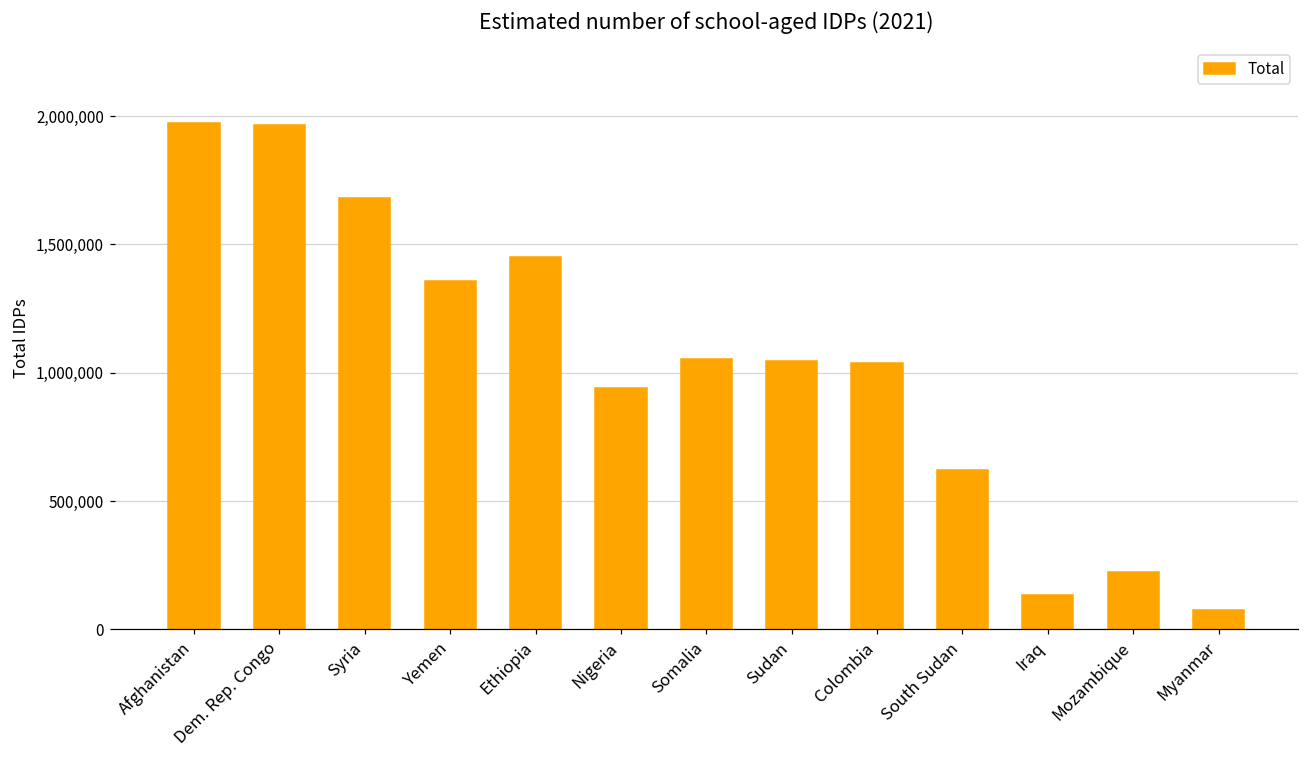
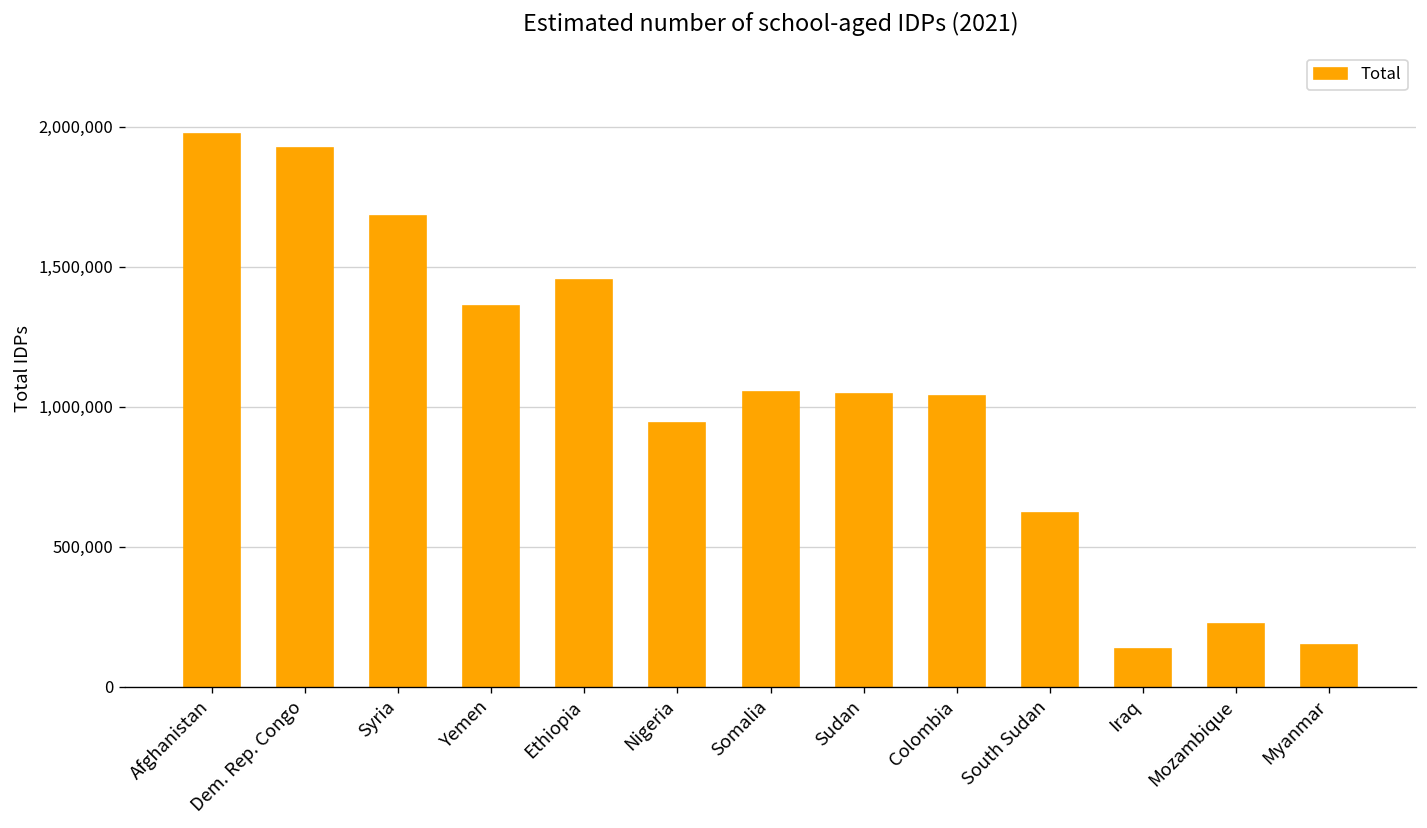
  {
    "Afghanistan": "1,970,000",
-   "Dem. Rep. Congo": "1,970,000",
+   "Dem. Rep. Congo": "1,930,000",
    "Syria": "1,680,000",
    "Yemen": "1,360,000",
    "Ethiopia": "1,450,000",
    "Nigeria": "940,000",
    "Somalia": "1,050,000",
    "Sudan": "1,050,000",
    "Colombia": "1,040,000",
    "South Sudan": "620,000",
    "Iraq": "130,000",
    "Mozambique": "220,000",
-   "Myanmar": "80,000"
+   "Myanmar": "150,000"
  }
